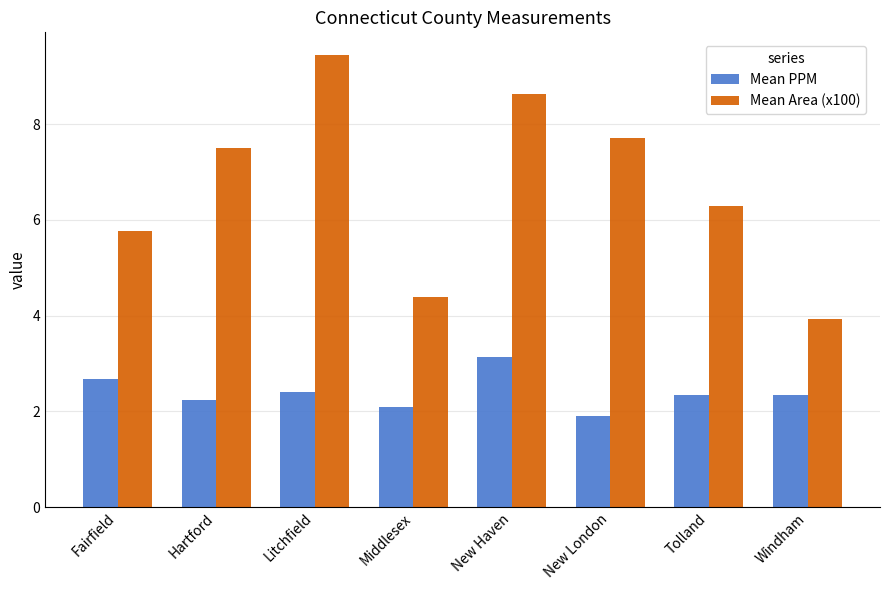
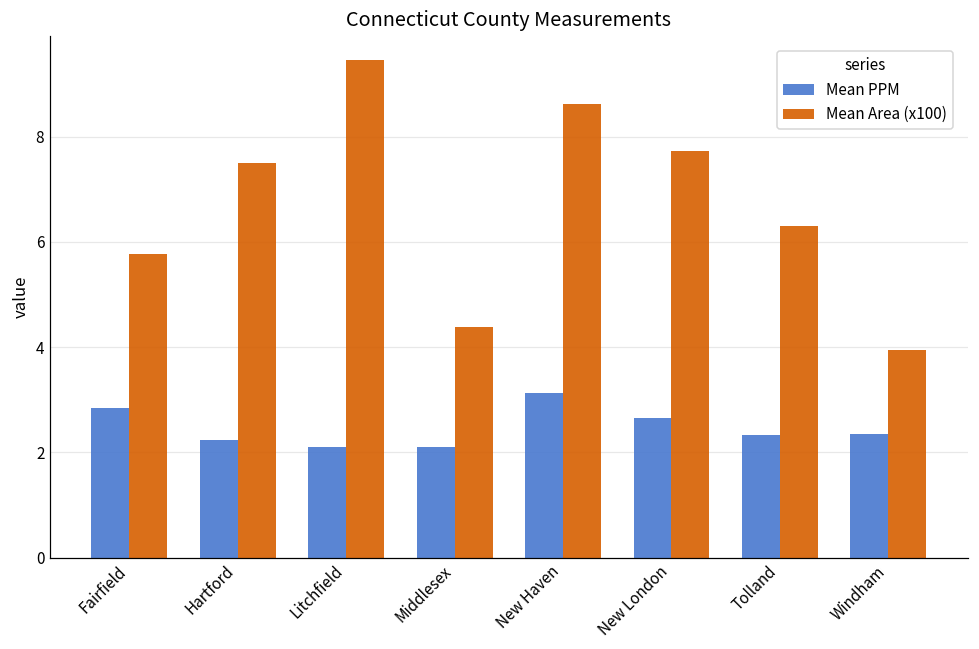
  {
    "Mean PPM": {
-     "Fairfield": 2.7,
+     "Fairfield": 2.8,
      "Hartford": 2.2,
-     "Litchfield": 2.4,
+     "Litchfield": 2.1,
      "Middlesex": 2.1,
      "New Haven": 3.1,
-     "New London": 1.9,
+     "New London": 2.7,
      "Tolland": 2.3,
      "Windham": 2.4
    },
    "Mean Area (x100)": {
      "Fairfield": 5.8,
      "Hartford": 7.5,
      "Litchfield": 9.4,
      "Middlesex": 4.4,
      "New Haven": 8.6,
      "New London": 7.7,
      "Tolland": 6.3,
      "Windham": 3.9
    }
  }
